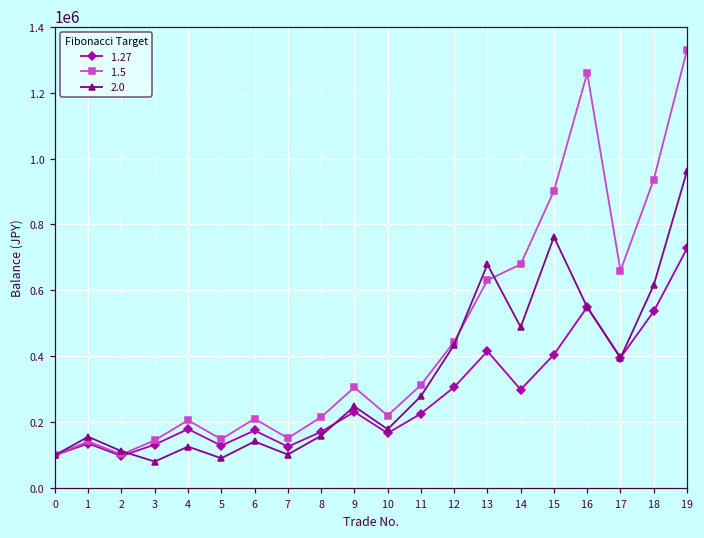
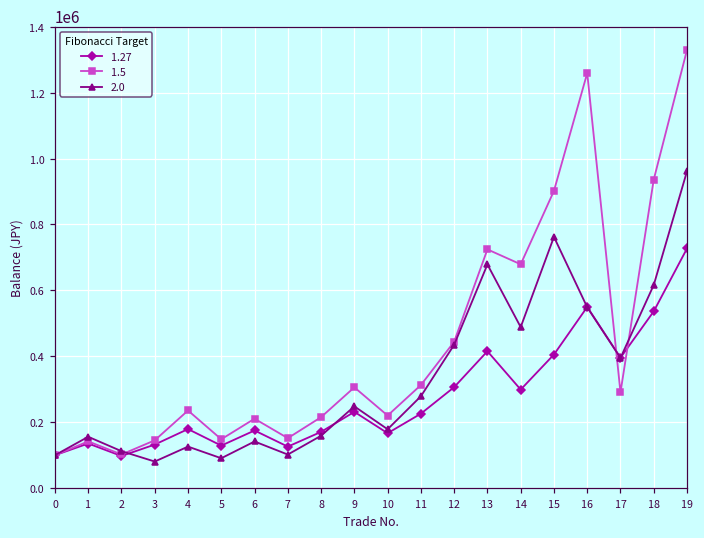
  {
    "1.5": {
      "3": 150000,
-     "4": 210000,
+     "4": 240000,
      "5": 150000,
      "6": 210000,
      "7": 150000,
      "8": 220000,
      "9": 310000,
      "10": 220000,
      "11": 310000,
      "12": 440000,
-     "13": 630000,
+     "13": 720000,
      "14": 680000,
      "15": 900000,
      "16": 1260000,
-     "17": 660000,
+     "17": 290000,
      "18": 940000,
      "19": 1330000
    }
  }
